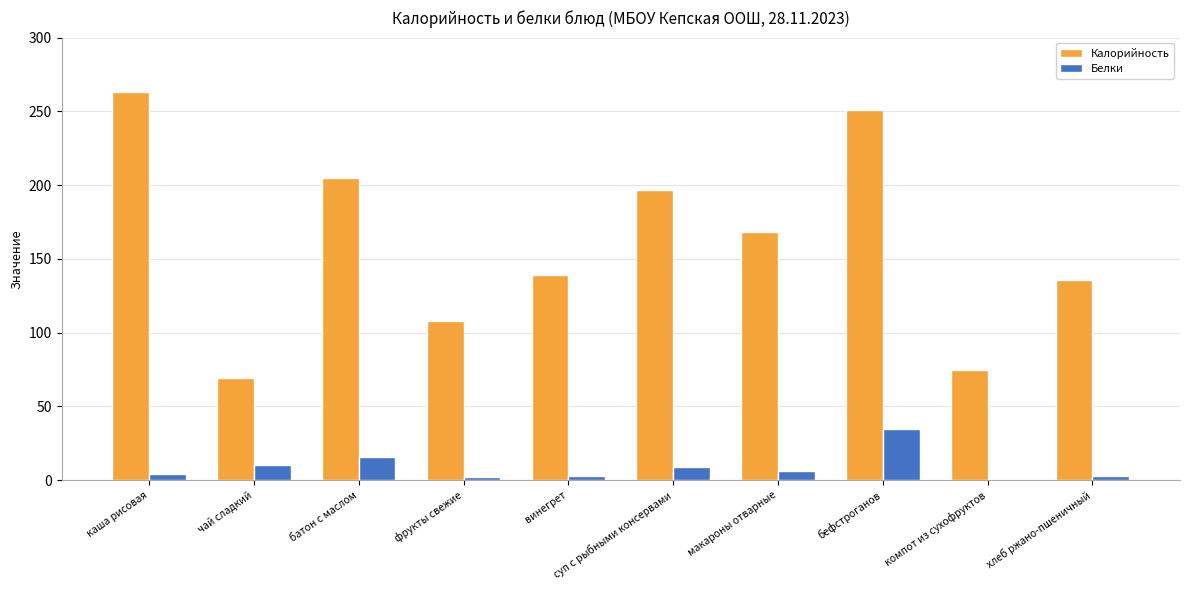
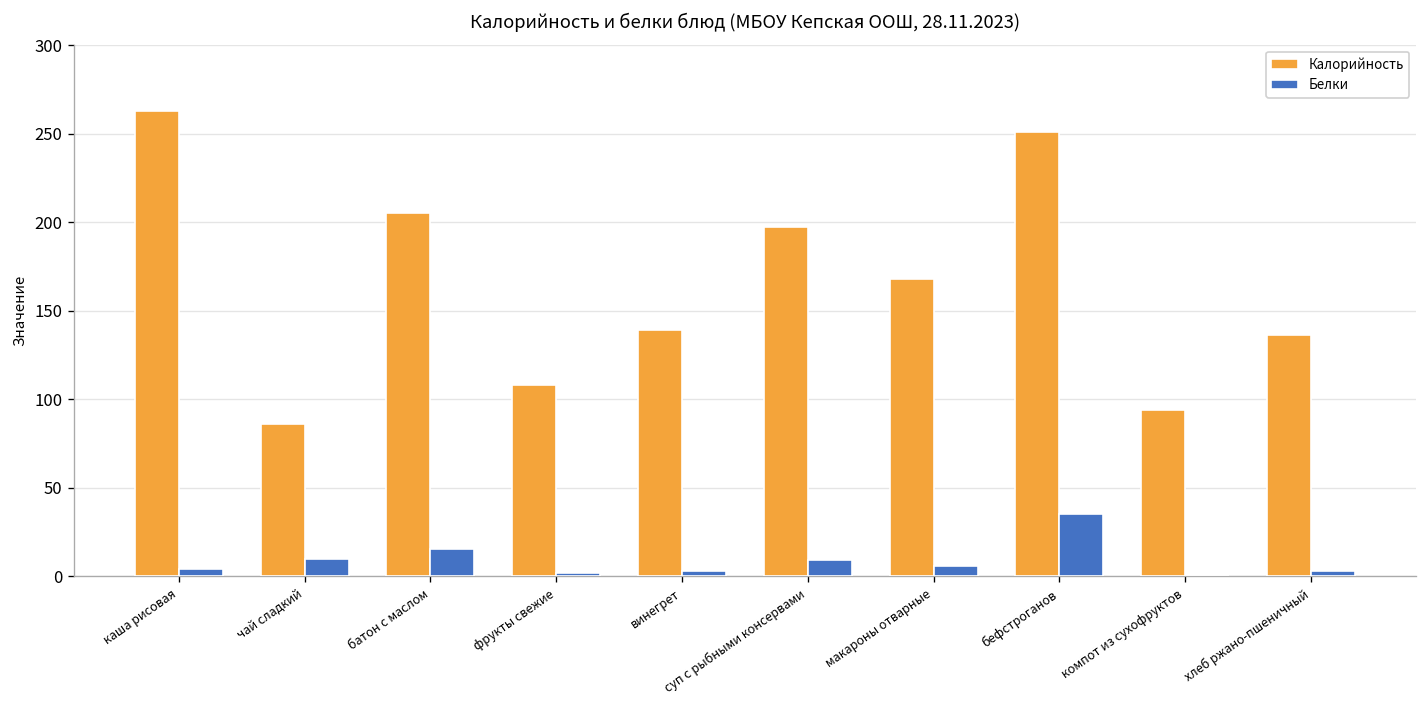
  {
    "Калорийность": {
      "каша рисовая": 263,
-     "чай сладкий": 69,
+     "чай сладкий": 86,
      "батон с маслом": 205,
      "фрукты свежие": 108,
      "винегрет": 139,
      "суп с рыбными консервами": 197,
      "макароны отварные": 168,
      "бефстроганов": 251,
-     "компот из сухофруктов": 75,
+     "компот из сухофруктов": 94,
      "хлеб ржано-пшеничный": 136
    },
    "Белки": {
      "каша рисовая": 4,
      "чай сладкий": 10,
      "батон с маслом": 16,
      "фрукты свежие": 2,
      "винегрет": 3,
      "суп с рыбными консервами": 9,
      "макароны отварные": 6,
      "бефстроганов": 35,
      "компот из сухофруктов": 0,
      "хлеб ржано-пшеничный": 3
    }
  }
